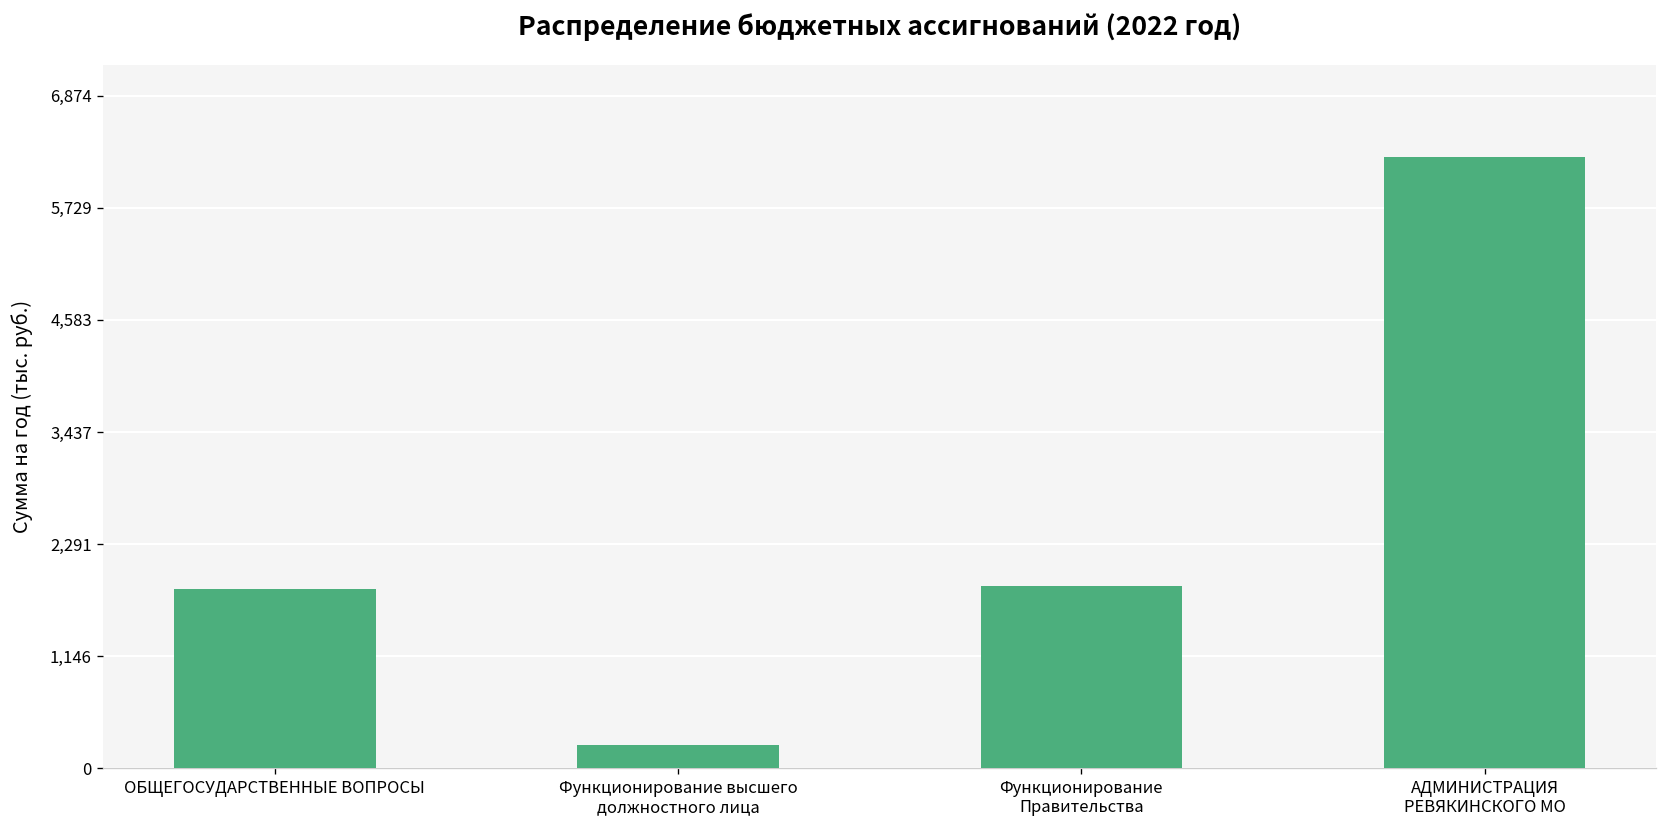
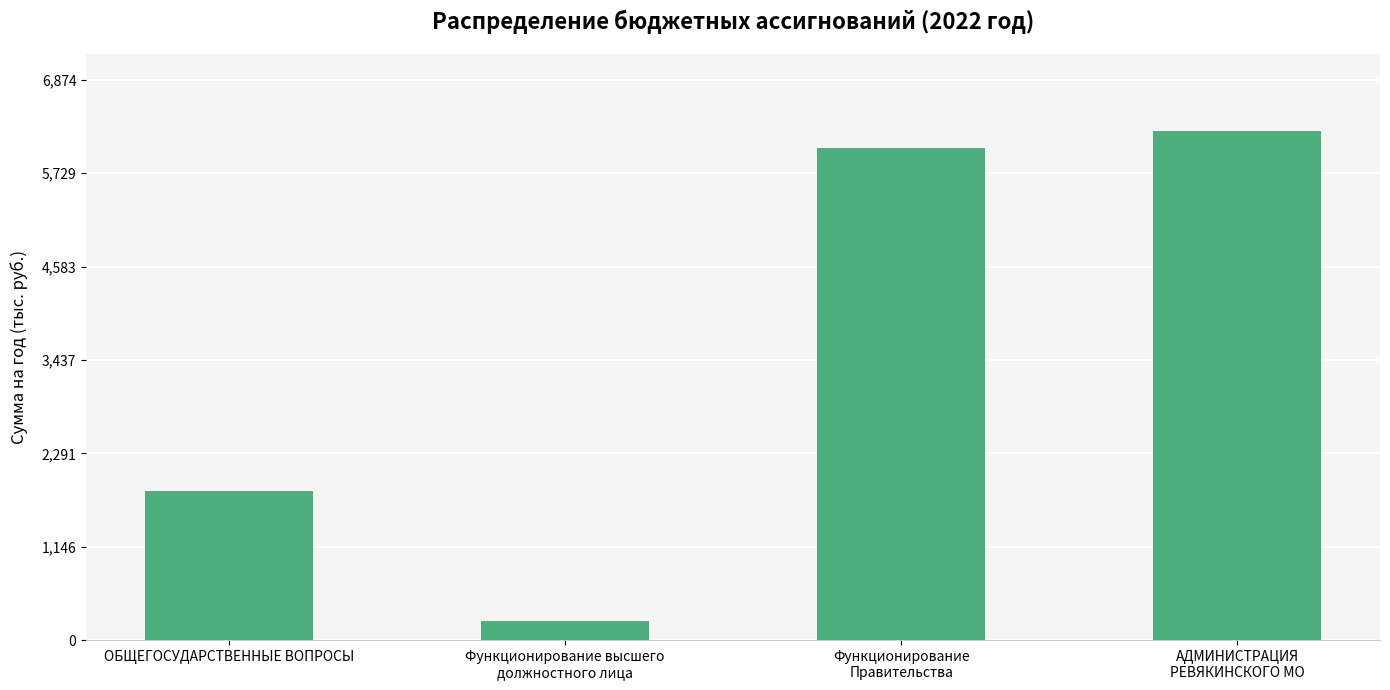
  {
    "ОБЩЕГОСУДАРСТВЕННЫЕ ВОПРОСЫ": "1,800",
    "Функционирование высшего должностного лица": "200",
-   "Функционирование Правительства": "1,900",
+   "Функционирование Правительства": "6,000",
    "АДМИНИСТРАЦИЯ РЕВЯКИНСКОГО МО": "6,200"
  }
